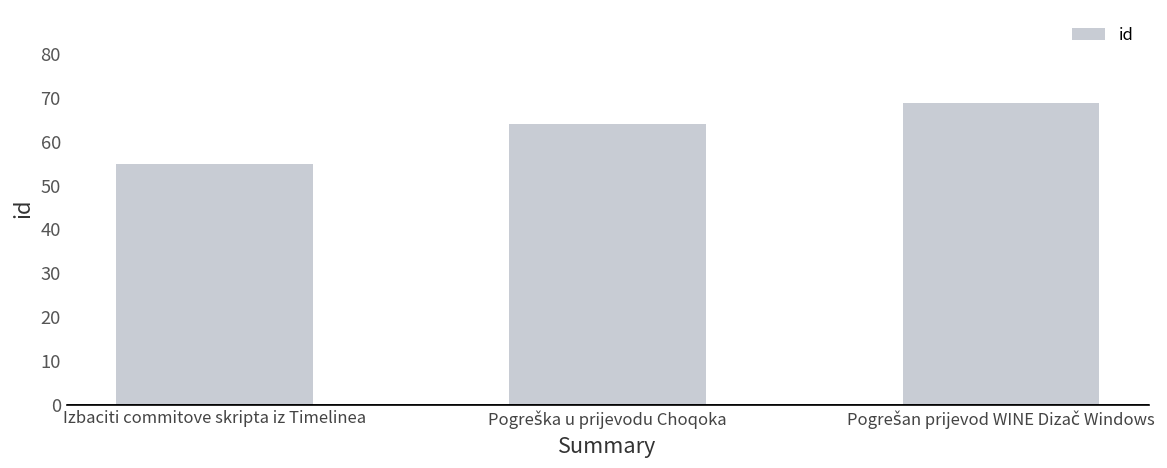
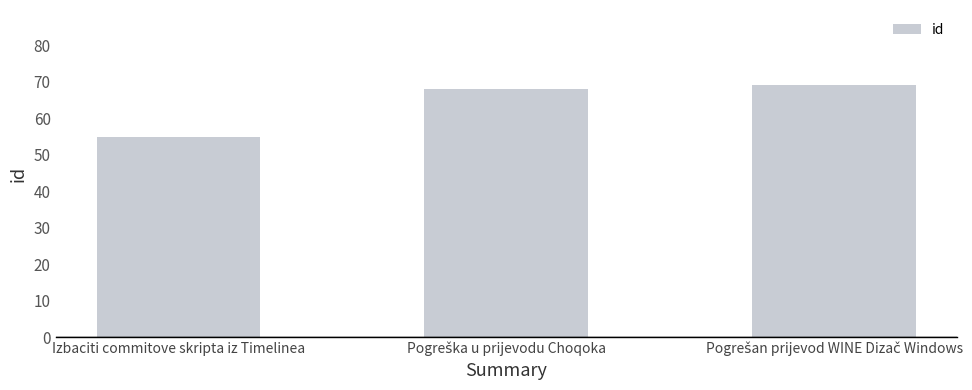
  {
    "Izbaciti commitove skripta iz Timelinea": 55,
-   "Pogreška u prijevodu Choqoka": 64,
+   "Pogreška u prijevodu Choqoka": 68,
    "Pogrešan prijevod WINE Dizač Windows": 69
  }
